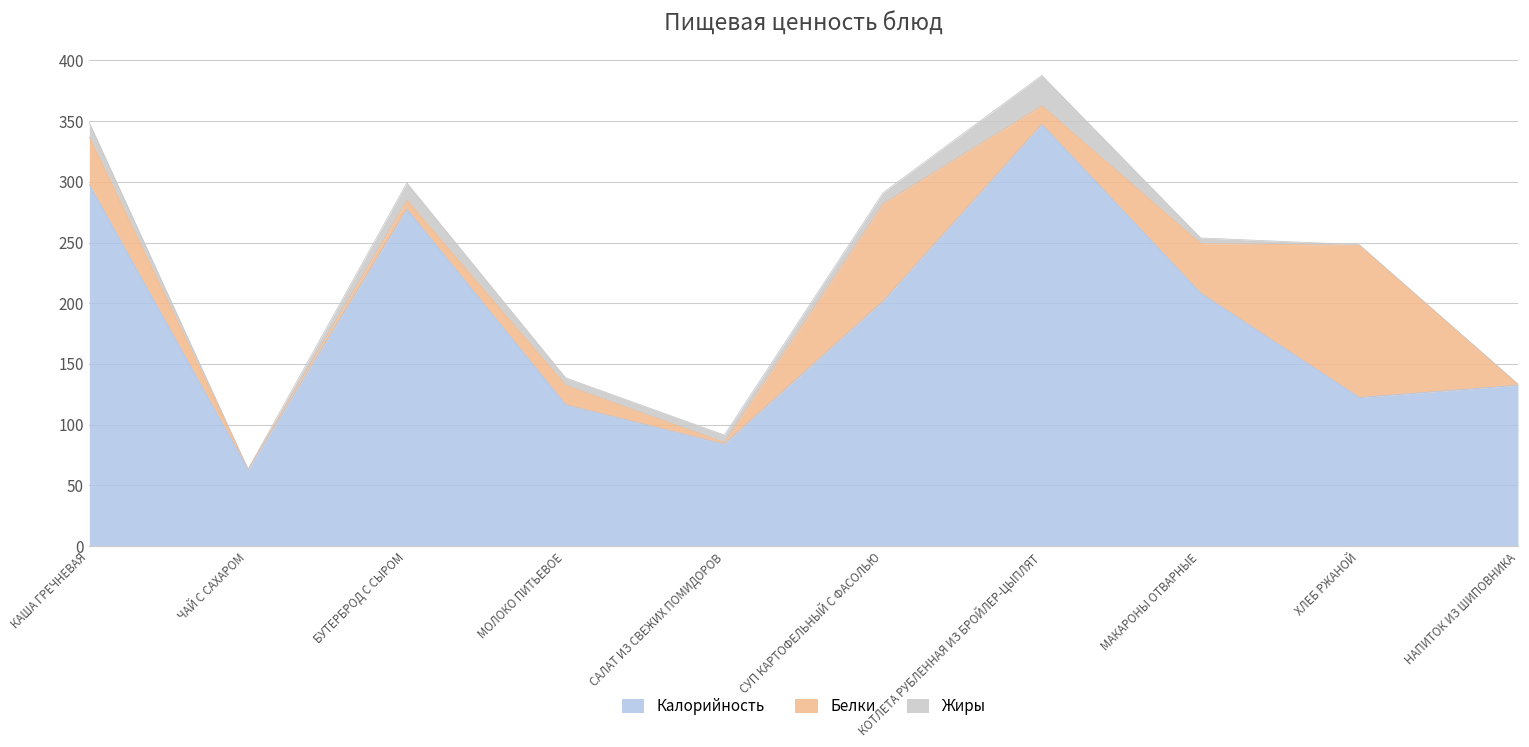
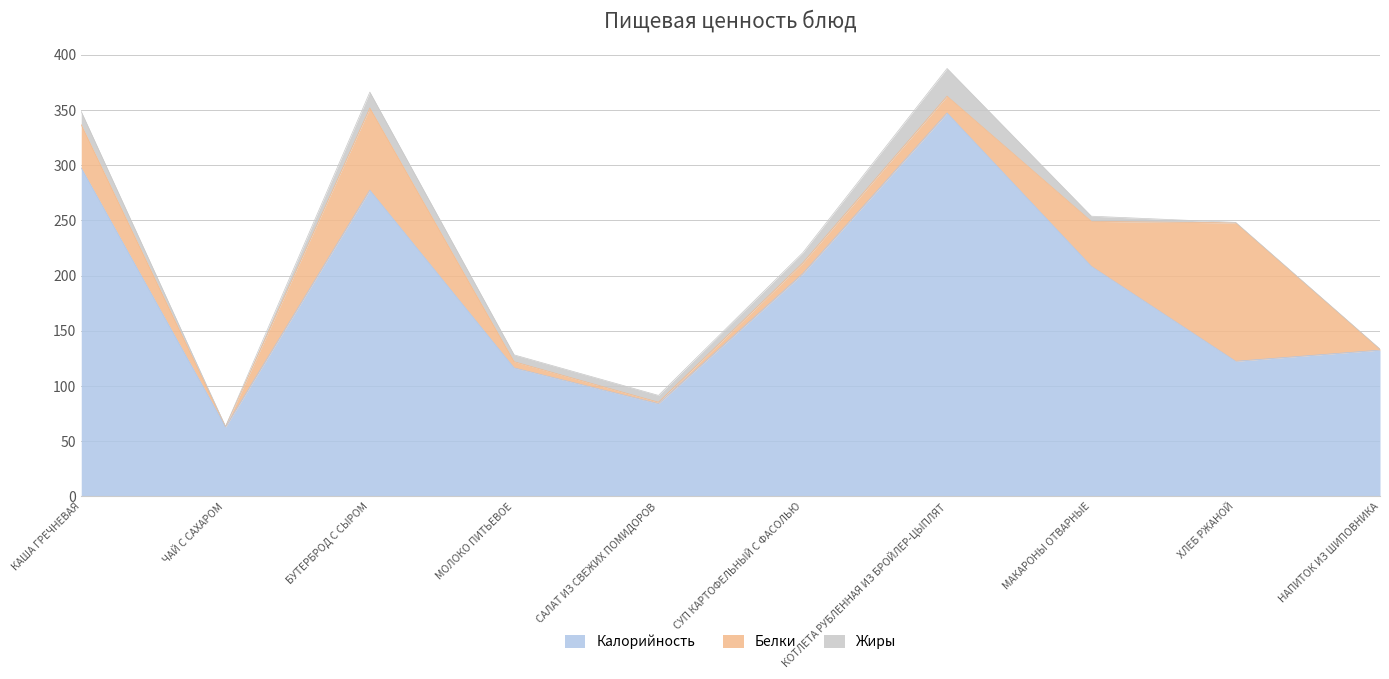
  {
    "Белки": {
      "КАША ГРЕЧНЕВАЯ": 39,
-     "БУТЕРБРОД С СЫРОМ": 7,
-     "МОЛОКО ПИТЬЕВОЕ": 16,
-     "СУП КАРТОФЕЛЬНЫЙ С ФАСОЛЬЮ": 80,
+     "БУТЕРБРОД С СЫРОМ": 74,
+     "МОЛОКО ПИТЬЕВОЕ": 6,
+     "СУП КАРТОФЕЛЬНЫЙ С ФАСОЛЬЮ": 10,
      "КОТЛЕТА РУБЛЕННАЯ ИЗ БРОЙЛЕР-ЦЫПЛЯТ": 15,
      "МАКАРОНЫ ОТВАРНЫЕ": 41
    }
  }
